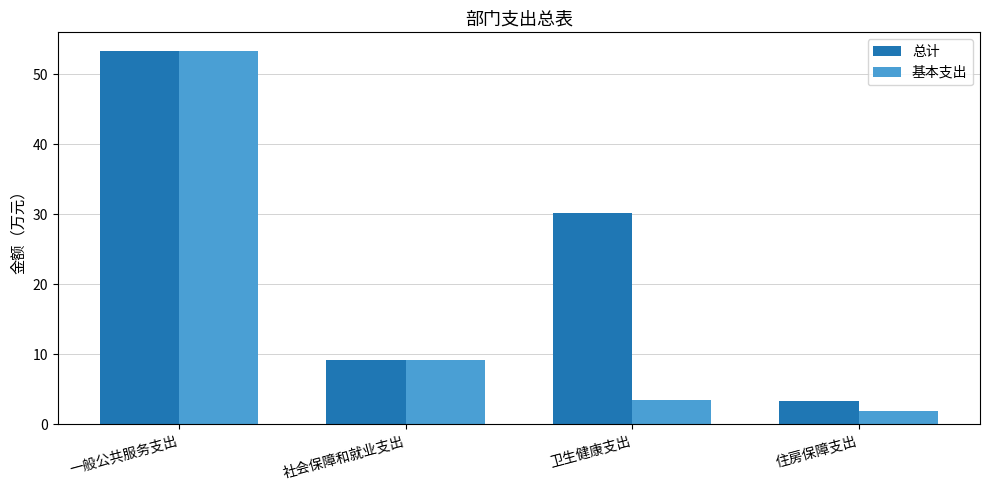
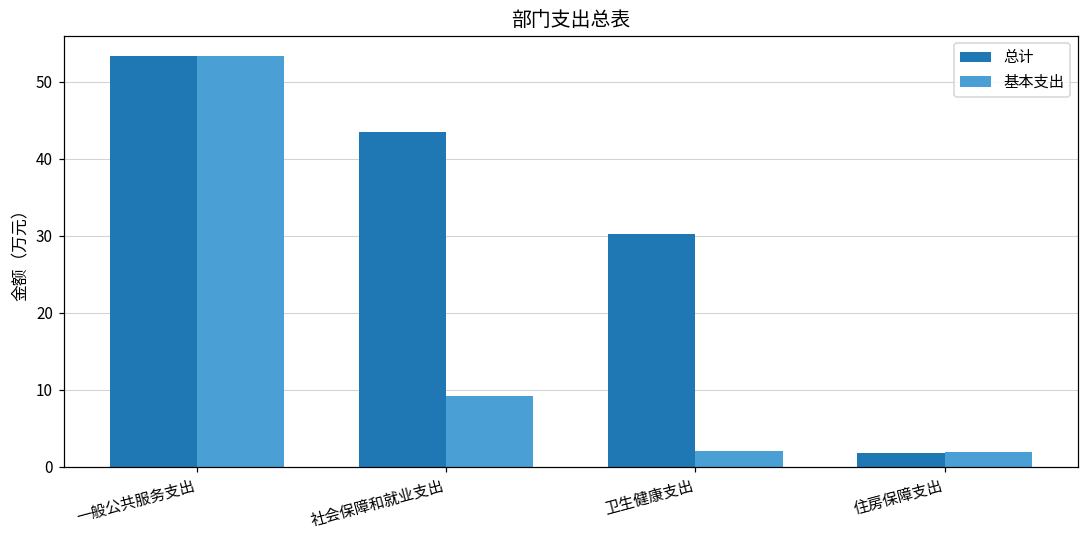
  {
    "总计": {
      "一般公共服务支出": 53,
-     "社会保障和就业支出": 9,
+     "社会保障和就业支出": 44,
      "卫生健康支出": 30,
-     "住房保障支出": 3
+     "住房保障支出": 2
    },
    "基本支出": {
      "一般公共服务支出": 53,
      "社会保障和就业支出": 9,
-     "卫生健康支出": 4,
+     "卫生健康支出": 2,
      "住房保障支出": 2
    }
  }
